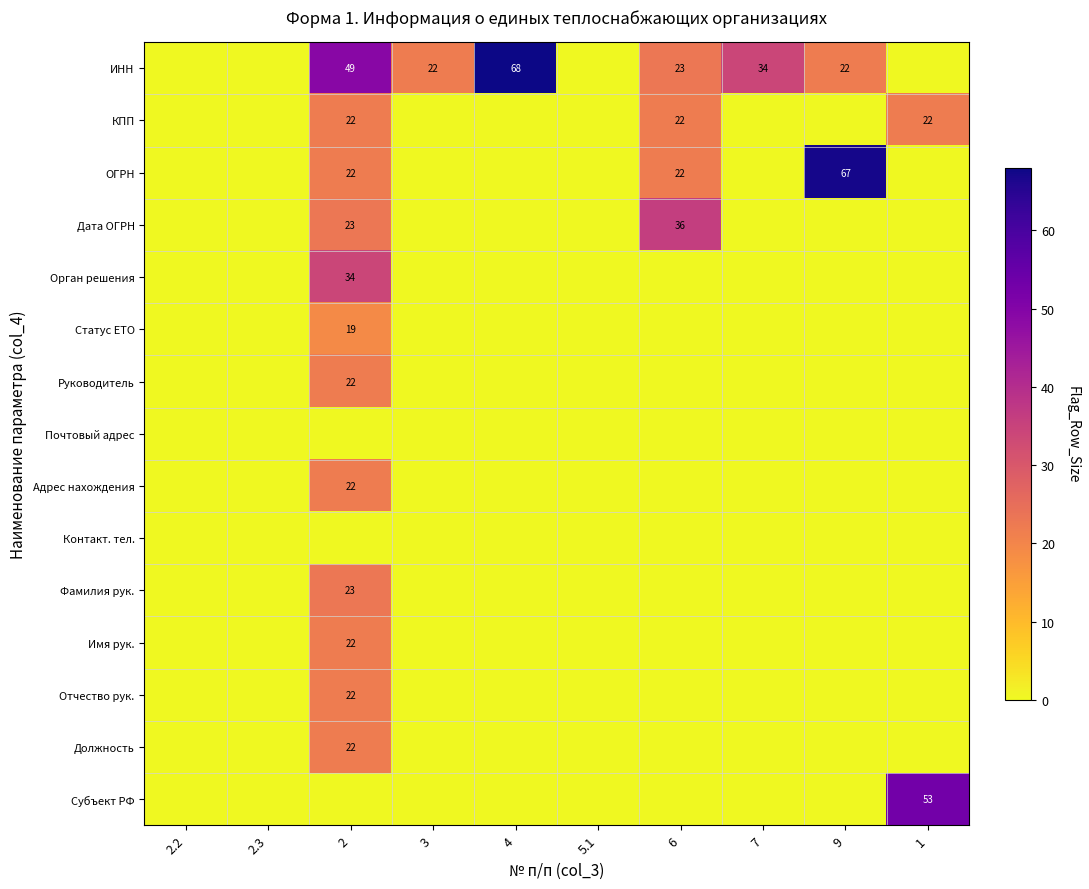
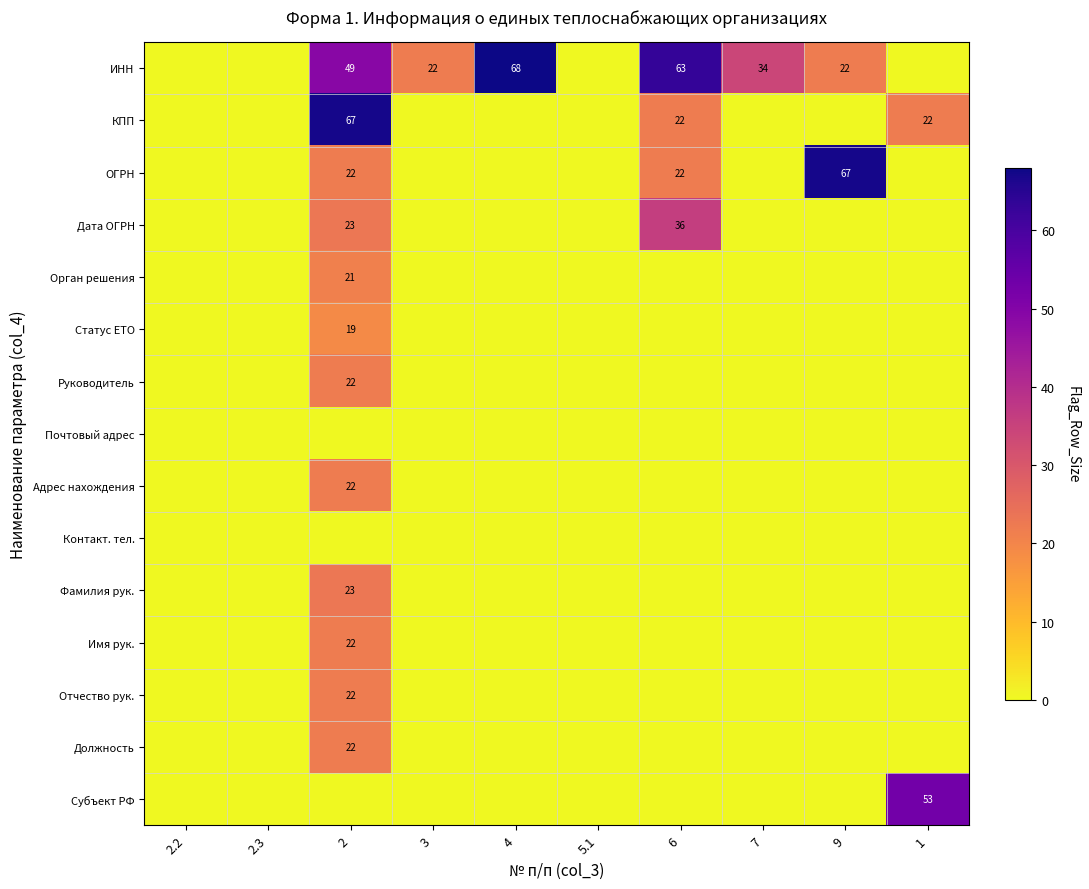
  {
    "ИНН": {
      "2": 49,
      "3": 22,
      "4": 68,
-     "6": 23,
+     "6": 63,
      "7": 34,
      "9": 22
    },
    "КПП": {
-     "2": 22,
+     "2": 67,
      "6": 22,
      "1": 22
    },
    "ОГРН": {
      "2": 22,
      "6": 22,
      "9": 67
    },
    "Дата ОГРН": {
      "2": 23,
      "6": 36
    },
    "Орган решения": {
-     "2": 34
+     "2": 21
    },
    "Статус ЕТО": {
      "2": 19
    },
    "Руководитель": {
      "2": 22
    },
    "Адрес нахождения": {
      "2": 22
    },
    "Фамилия рук.": {
      "2": 23
    },
    "Имя рук.": {
      "2": 22
    },
    "Отчество рук.": {
      "2": 22
    },
    "Должность": {
      "2": 22
    },
    "Субъект РФ": {
      "1": 53
    }
  }
